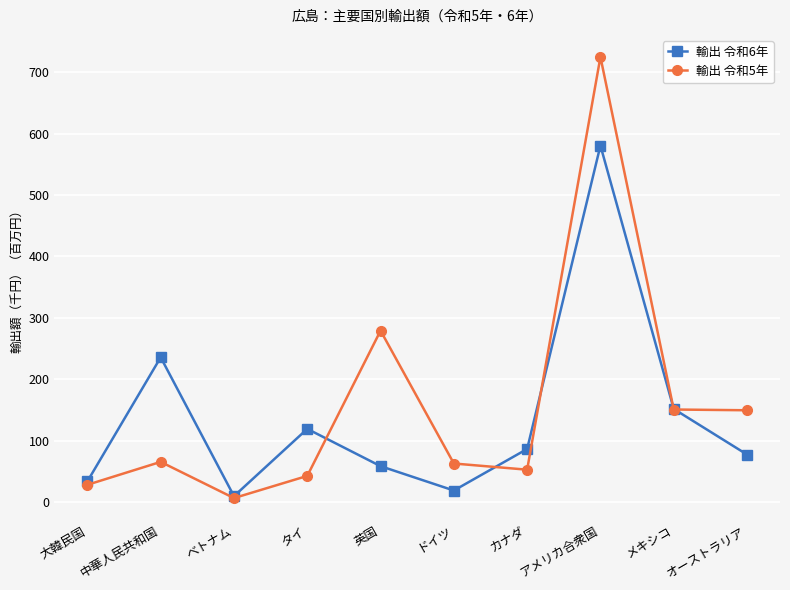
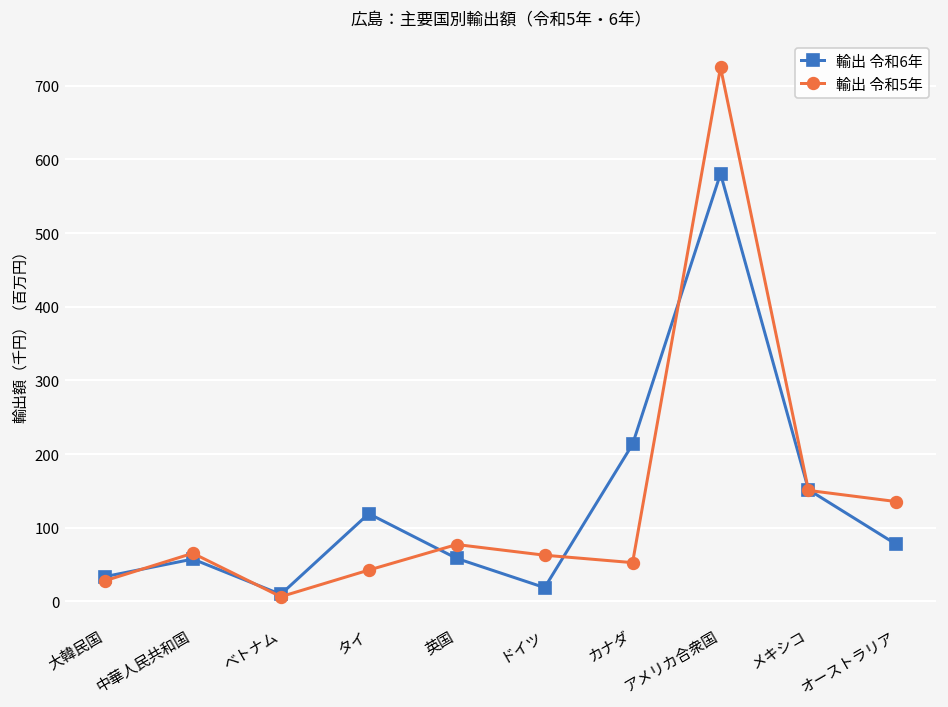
  {
    "輸出 令和6年": {
      "大韓民国": 30,
-     "中華人民共和国": 240,
+     "中華人民共和国": 60,
      "タイ": 120,
      "英国": 60,
      "ドイツ": 20,
-     "カナダ": 90,
+     "カナダ": 210,
      "アメリカ合衆国": 580,
      "オーストラリア": 80
    },
    "輸出 令和5年": {
      "大韓民国": 30,
      "中華人民共和国": 70,
      "タイ": 40,
-     "英国": 280,
+     "英国": 80,
      "ドイツ": 60,
      "カナダ": 50,
      "アメリカ合衆国": 730,
-     "オーストラリア": 150
+     "オーストラリア": 140
    }
  }
